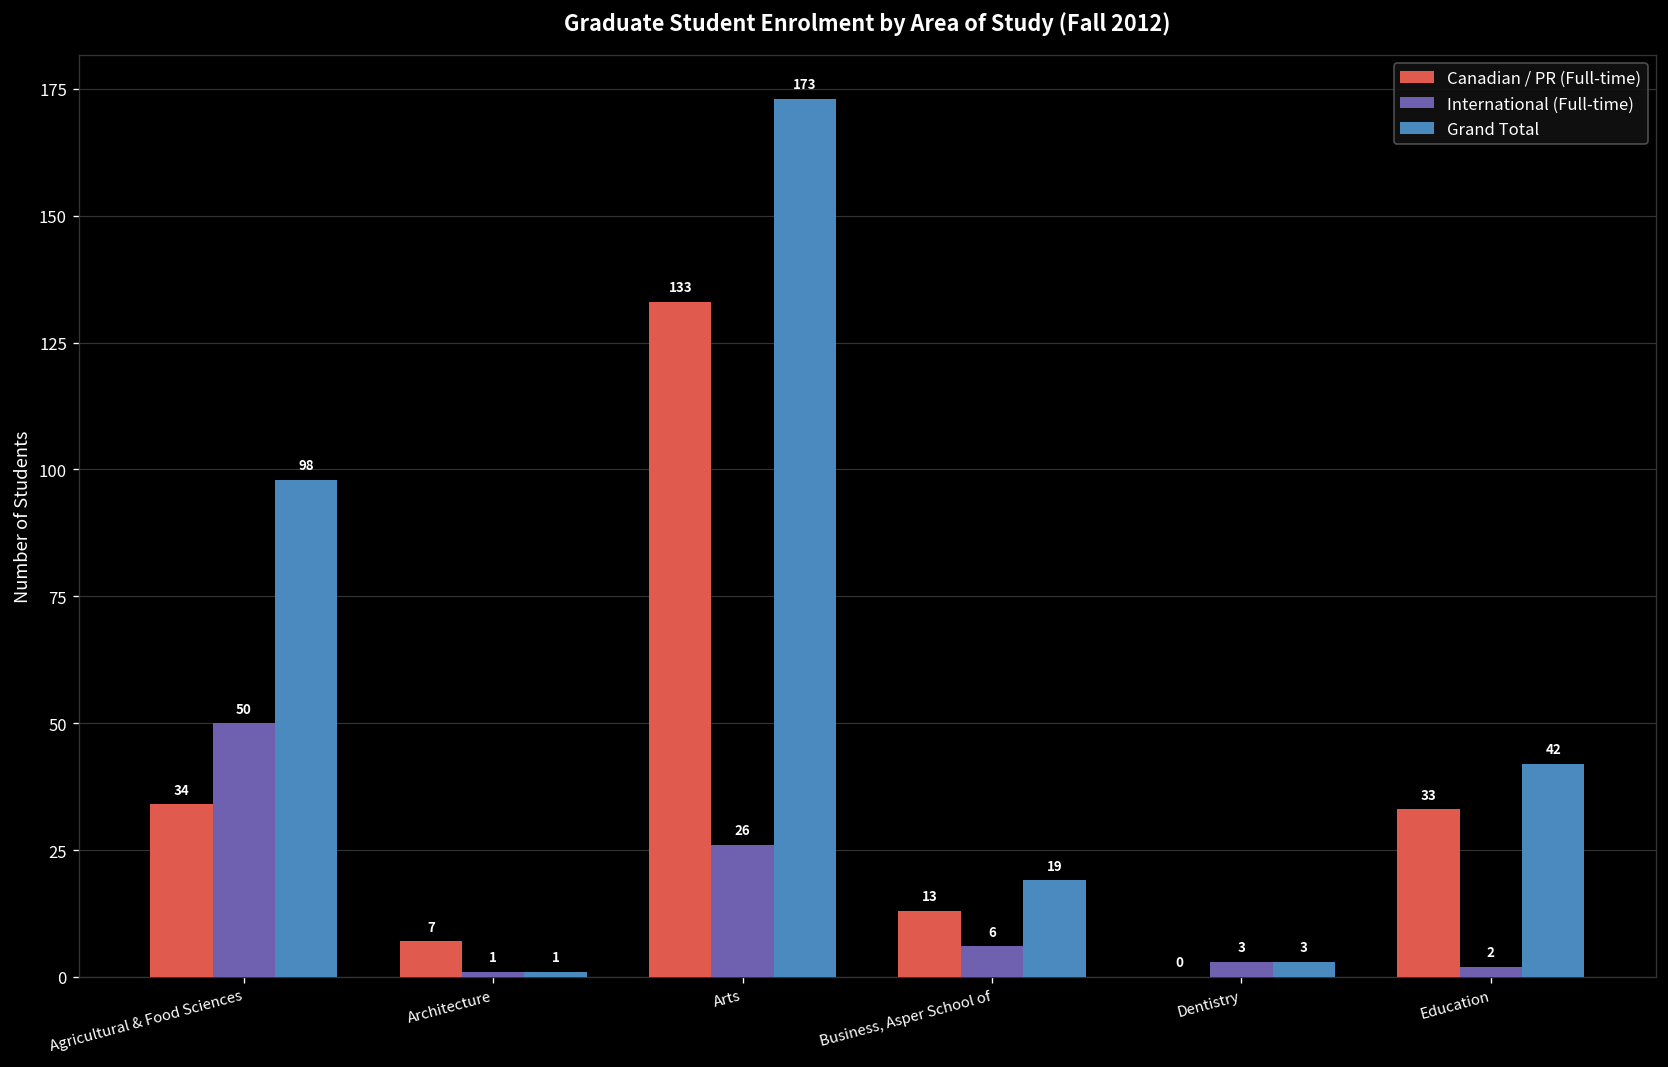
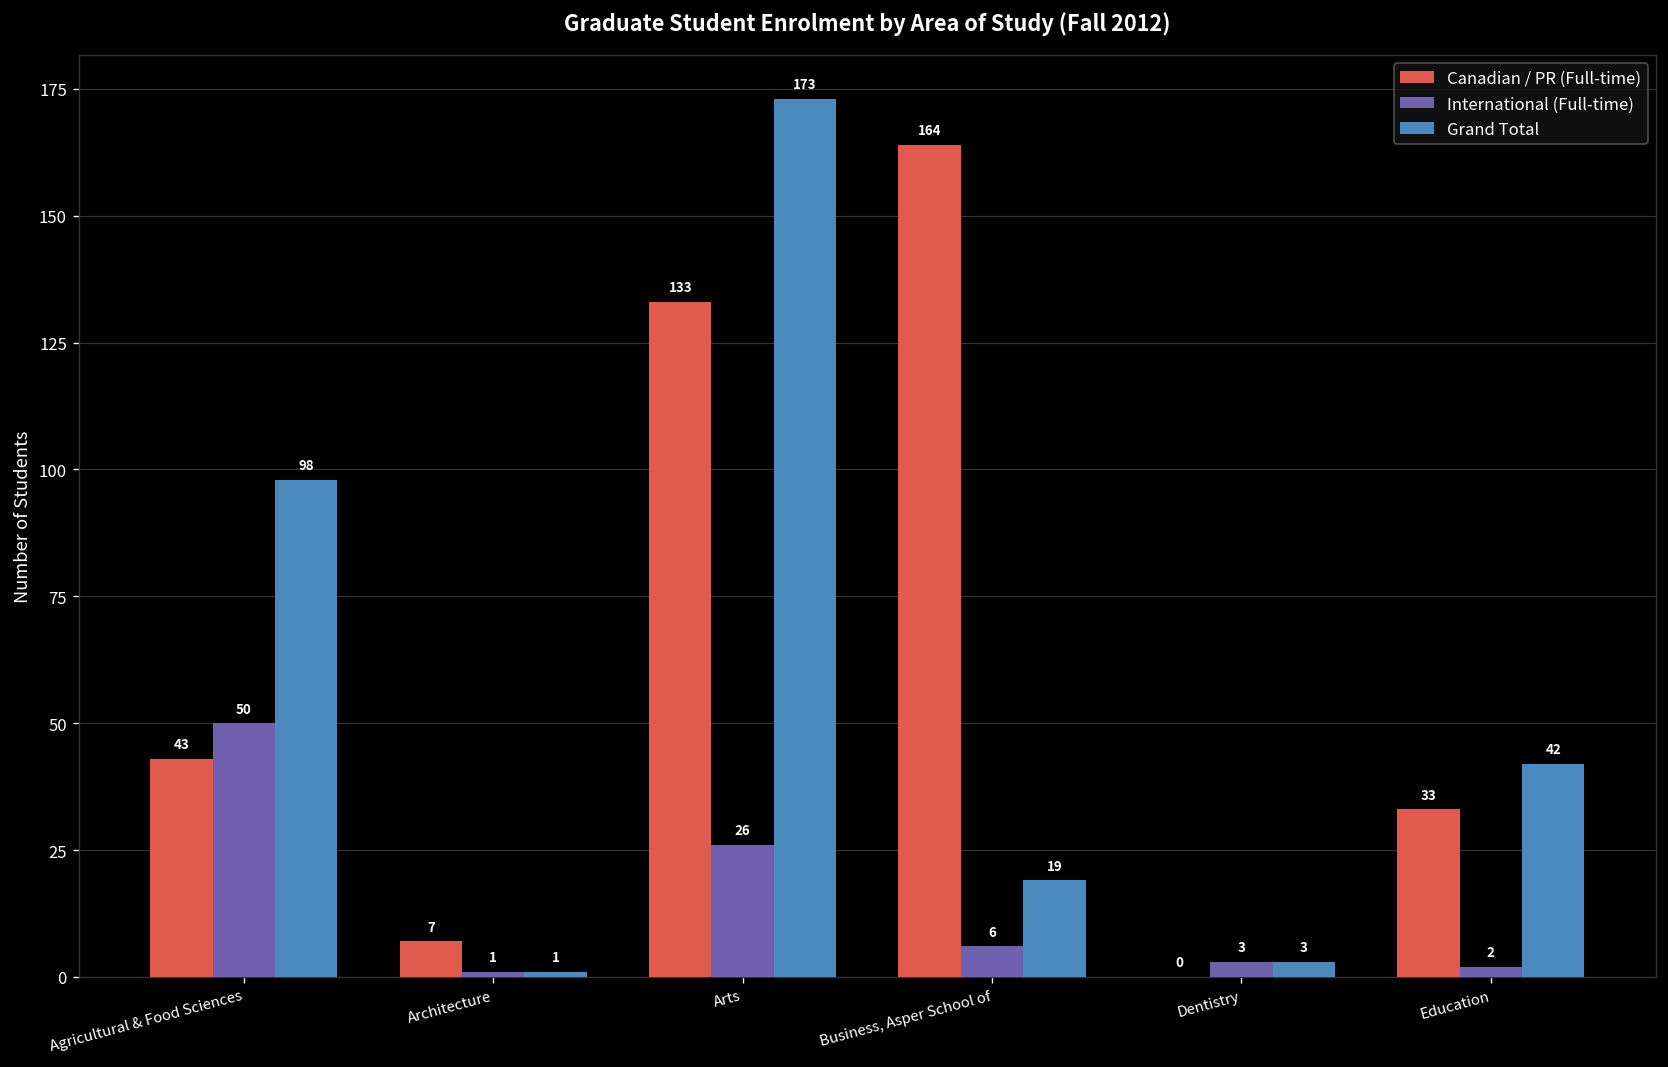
  {
    "Canadian / PR (Full-time)": {
-     "Agricultural & Food Sciences": 34,
+     "Agricultural & Food Sciences": 43,
      "Architecture": 7,
      "Arts": 133,
-     "Business, Asper School of": 13,
+     "Business, Asper School of": 164,
      "Dentistry": 0,
      "Education": 33
    }
  }
